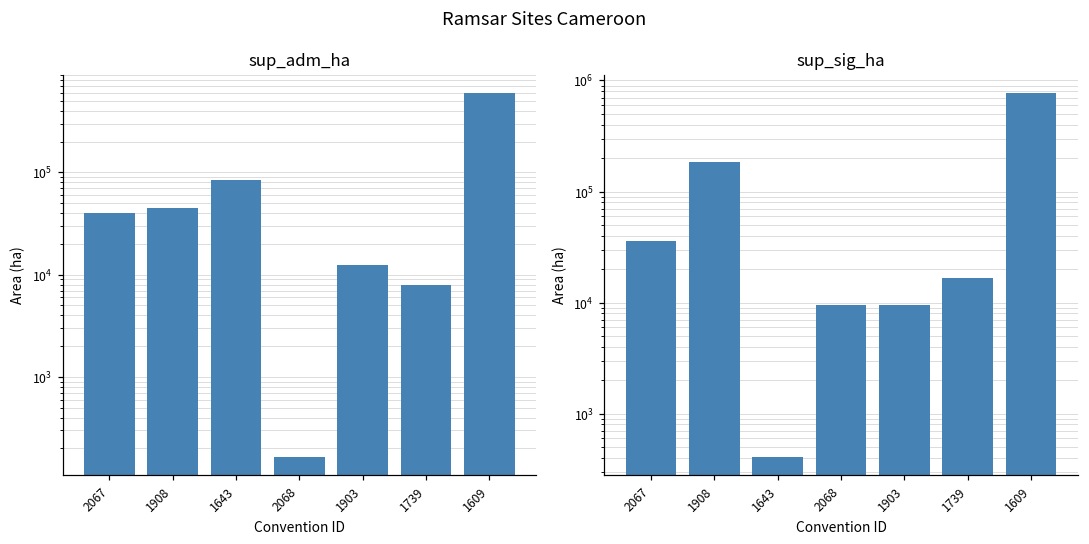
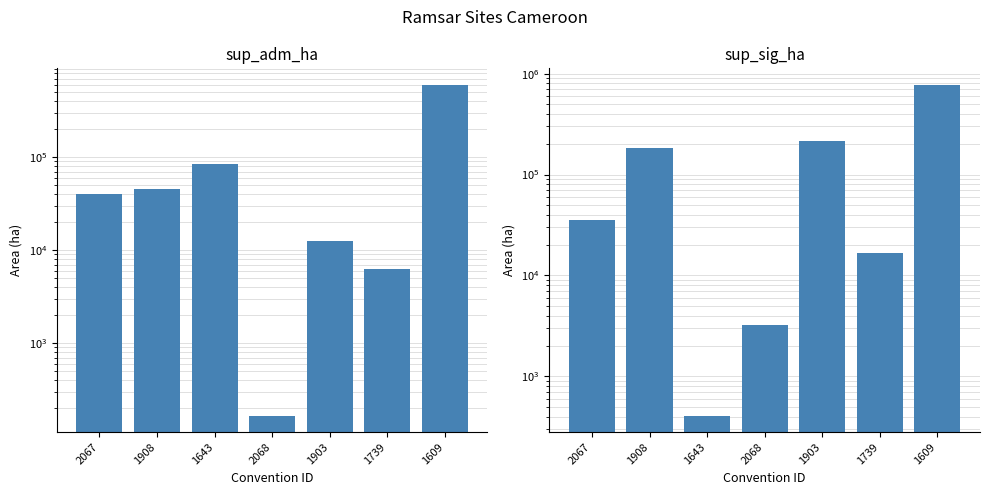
  {
    "sup_adm_ha": {
      "2067": 40000,
      "1908": 50000,
      "1643": 90000,
      "2068": 170,
      "1903": 13000,
-     "1739": 8000,
+     "1739": 6000,
      "1609": 600000
    },
    "sup_sig_ha": {
      "2067": 36000,
      "1908": 180000,
      "1643": 410,
-     "2068": 9000,
-     "1903": 10000,
+     "2068": 3200,
+     "1903": 220000,
      "1739": 17000,
      "1609": 800000
    }
  }
